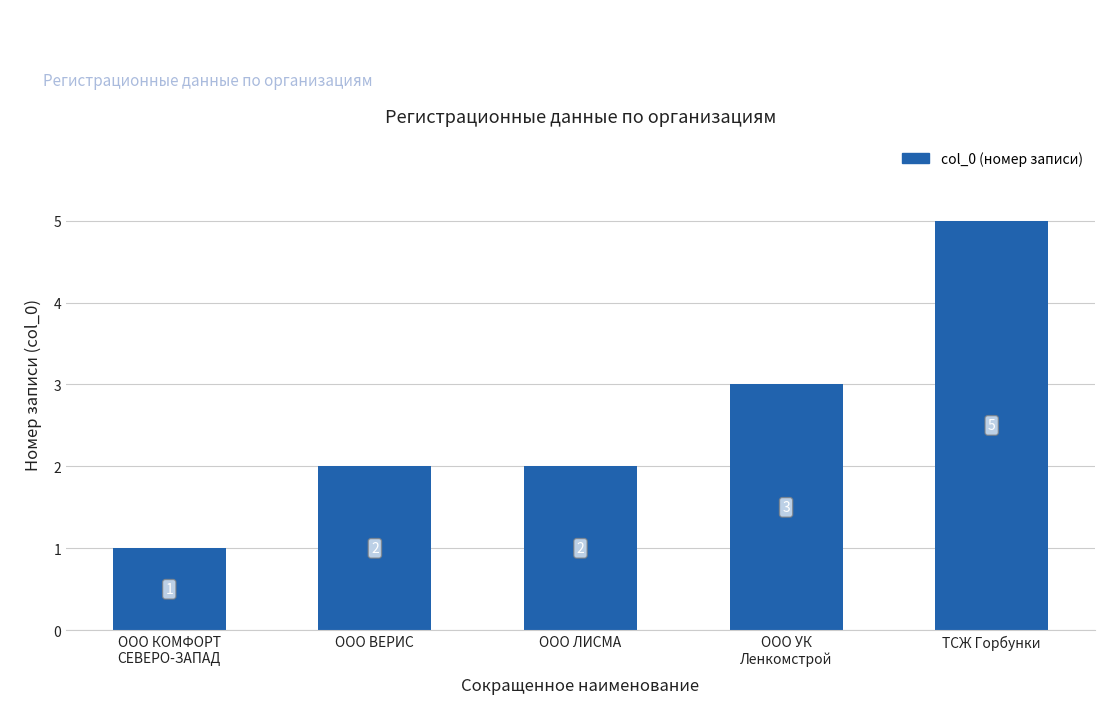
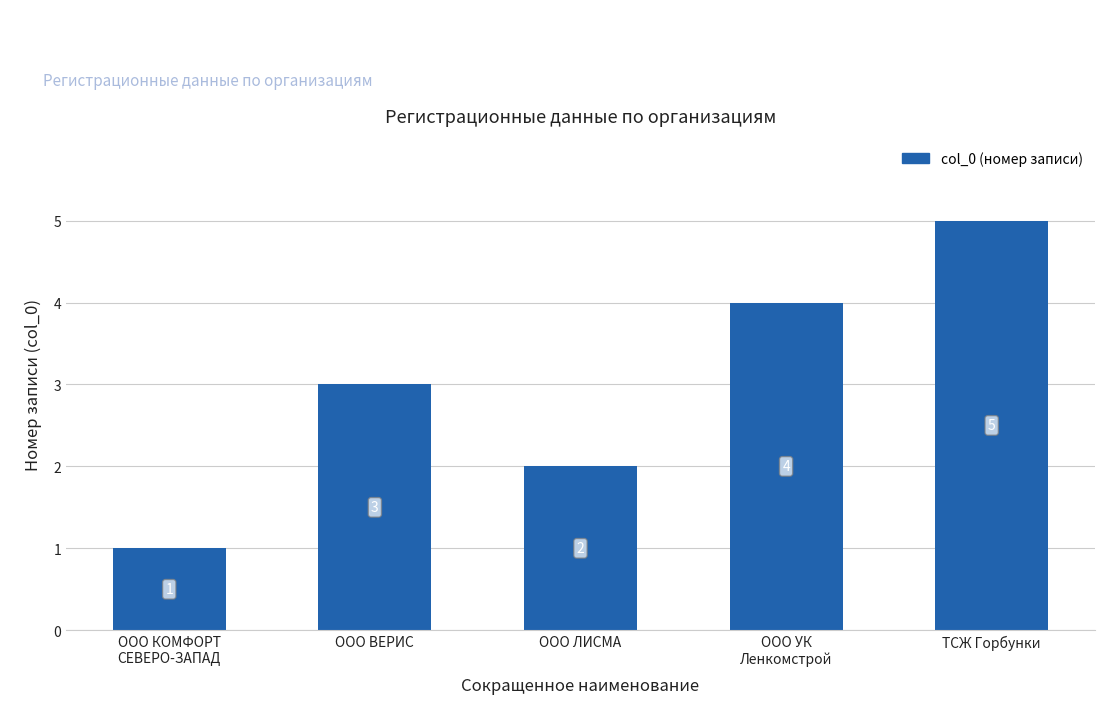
  {
-   "ООО ВЕРИС": 2,
-   "ООО УК Ленкомстрой": 3
+   "ООО ВЕРИС": 3,
+   "ООО УК Ленкомстрой": 4
  }
